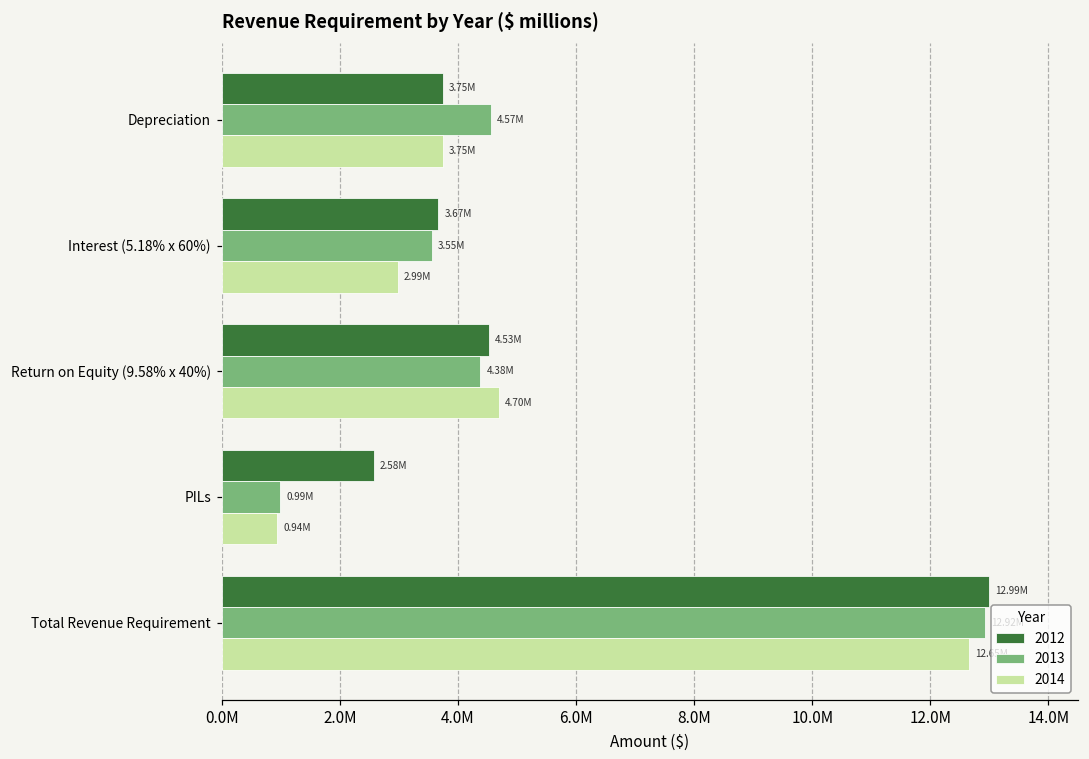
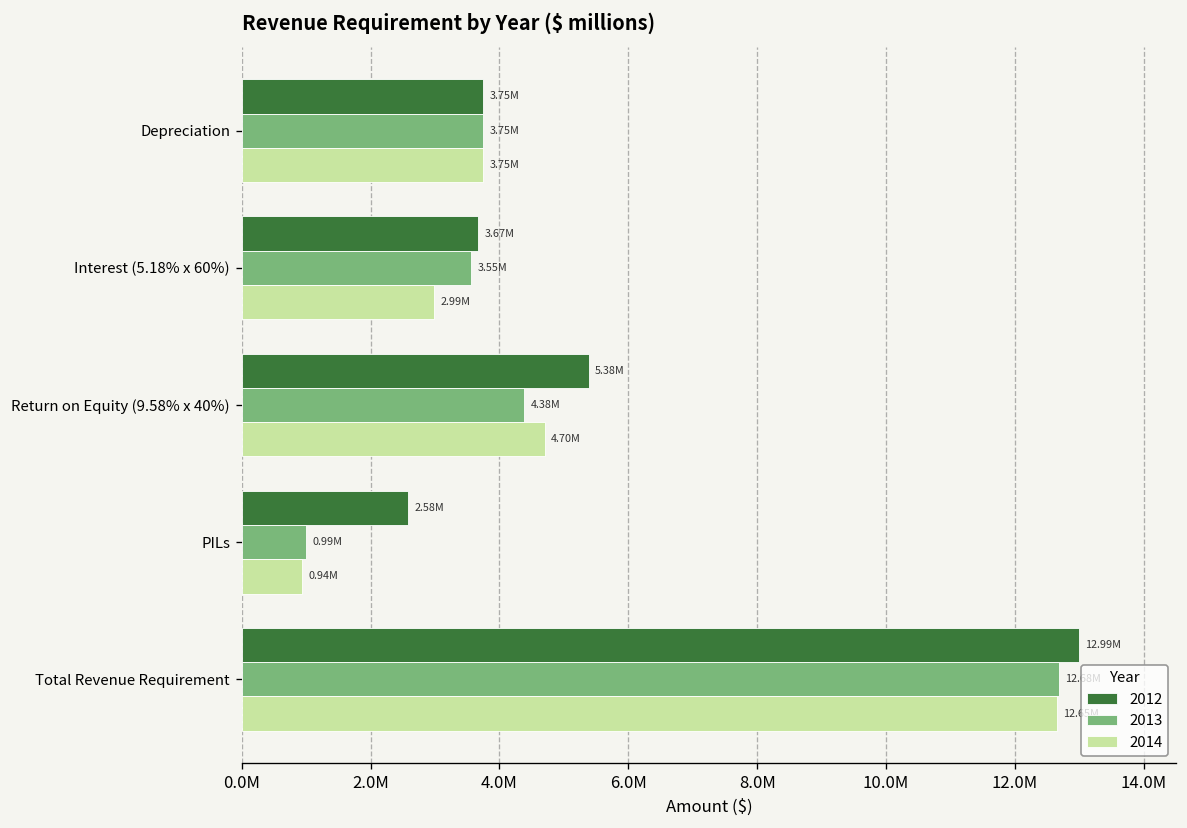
  {
    "2012": {
      "Depreciation": "3.75M",
      "Interest (5.18% x 60%)": "3.67M",
-     "Return on Equity (9.58% x 40%)": "4.53M",
+     "Return on Equity (9.58% x 40%)": "5.38M",
      "PILs": "2.58M",
      "Total Revenue Requirement": "12.99M"
    },
    "2013": {
-     "Depreciation": "4.57M",
+     "Depreciation": "3.75M",
      "Interest (5.18% x 60%)": "3.55M",
      "Return on Equity (9.58% x 40%)": "4.38M",
      "PILs": "0.99M",
-     "Total Revenue Requirement": "12900000"
+     "Total Revenue Requirement": "12700000"
    },
    "2014": {
      "Depreciation": "3.75M",
      "Interest (5.18% x 60%)": "2.99M",
      "Return on Equity (9.58% x 40%)": "4.70M",
      "PILs": "0.94M"
    }
  }
